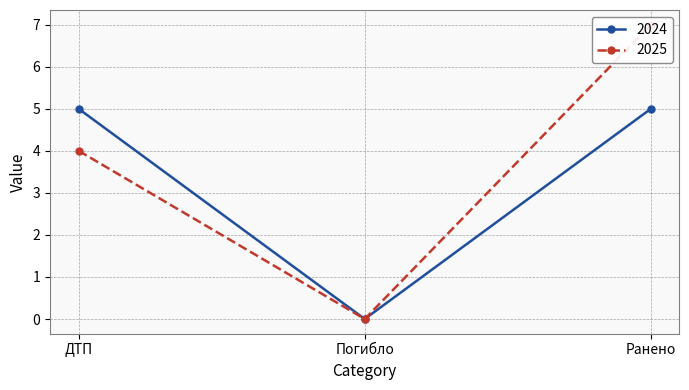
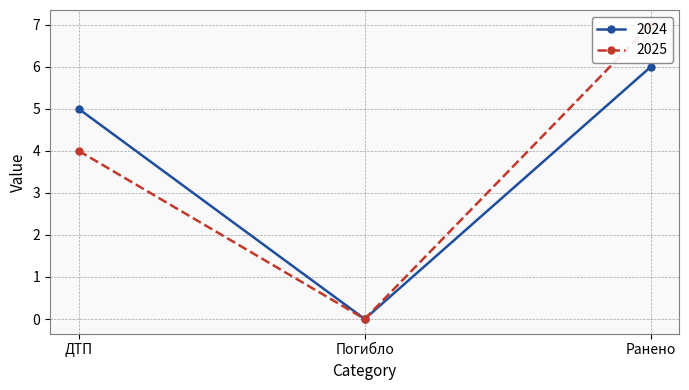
  {
    "2024": {
      "ДТП": 5,
-     "Ранено": 5
+     "Ранено": 6
    },
    "2025": {
      "ДТП": 4
    }
  }
